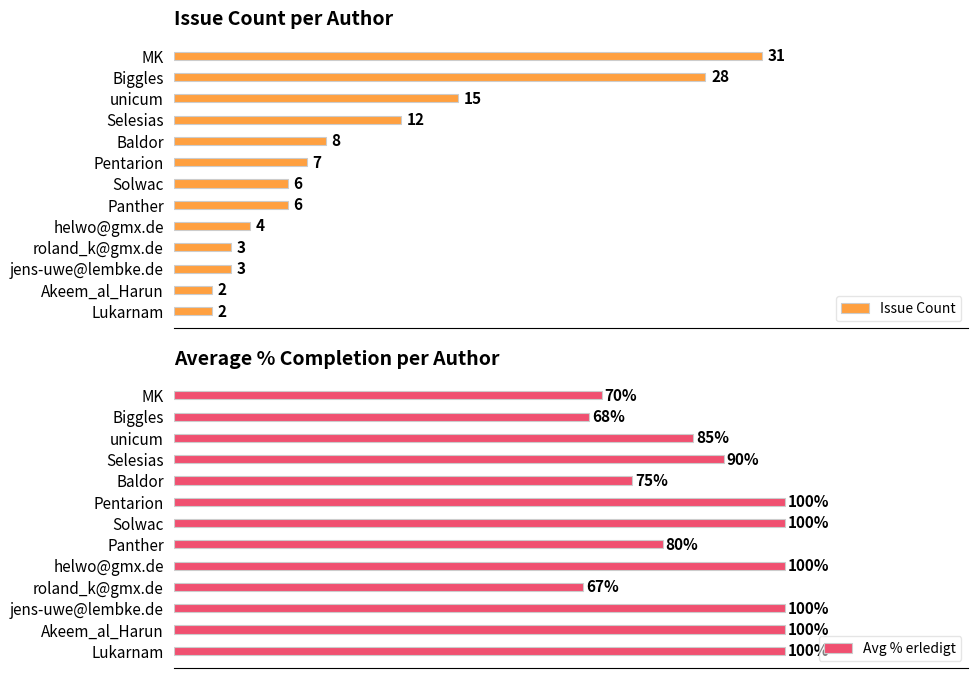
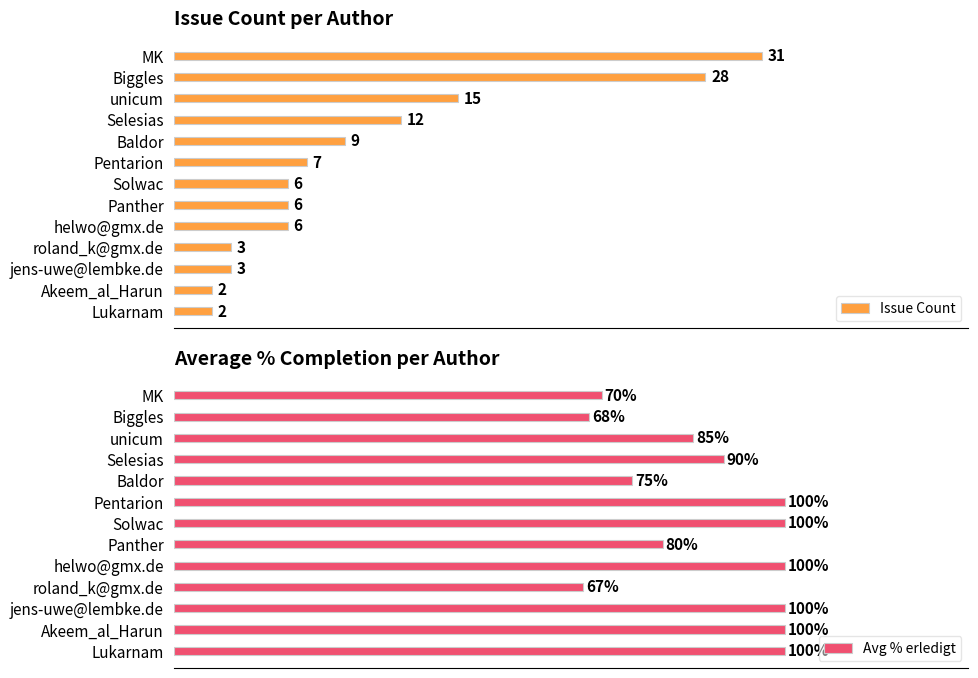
  {
    "Issue Count per Author": {
      "MK": "31",
      "Biggles": "28",
      "unicum": "15",
      "Selesias": "12",
-     "Baldor": "8",
+     "Baldor": "9",
      "Pentarion": "7",
      "Solwac": "6",
      "Panther": "6",
-     "helwo@gmx.de": "4",
+     "helwo@gmx.de": "6",
      "roland_k@gmx.de": "3",
      "jens-uwe@lembke.de": "3",
      "Akeem_al_Harun": "2",
      "Lukarnam": "2"
    },
    "Average % Completion per Author": {
      "MK": "70%",
      "Biggles": "68%",
      "unicum": "85%",
      "Selesias": "90%",
      "Baldor": "75%",
      "Pentarion": "100%",
      "Solwac": "100%",
      "Panther": "80%",
      "helwo@gmx.de": "100%",
      "roland_k@gmx.de": "67%",
      "jens-uwe@lembke.de": "100%"
    }
  }
